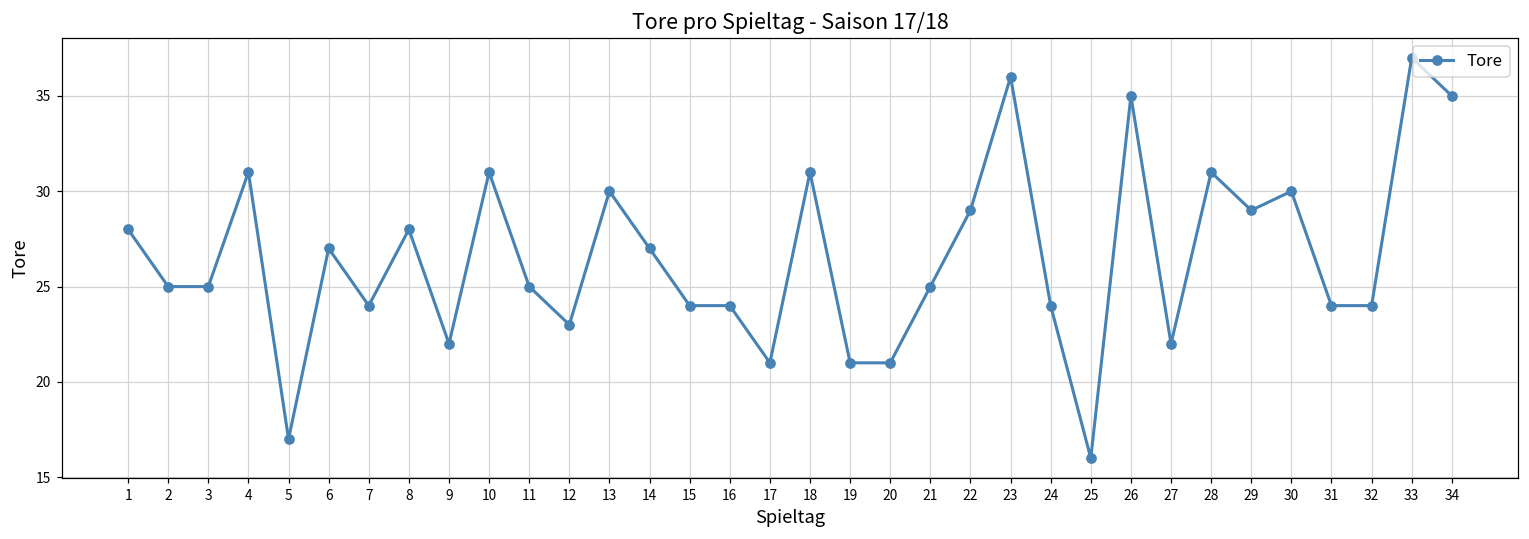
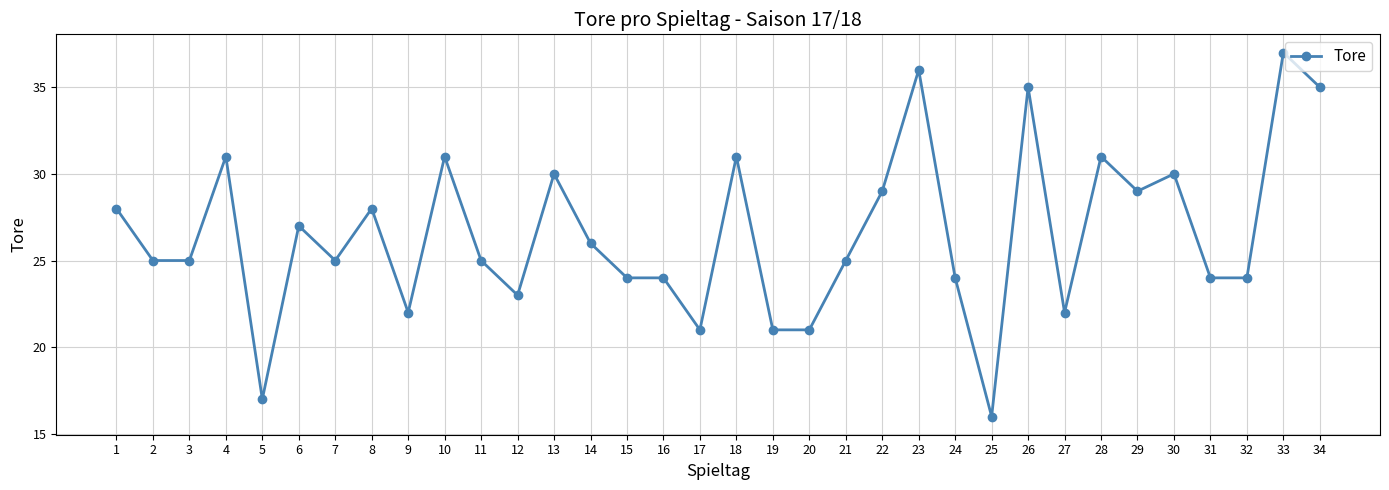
  {
    "1": 28,
    "2": 25,
    "3": 25,
    "4": 31,
    "5": 17,
    "6": 27,
-   "7": 24,
+   "7": 25,
    "8": 28,
    "9": 22,
    "10": 31,
    "11": 25,
    "12": 23,
    "13": 30,
-   "14": 27,
+   "14": 26,
    "15": 24,
    "16": 24,
    "17": 21,
    "18": 31,
    "19": 21,
    "20": 21,
    "21": 25,
    "22": 29,
    "23": 36,
    "24": 24,
    "25": 16,
    "26": 35,
    "27": 22,
    "28": 31,
    "29": 29,
    "30": 30,
    "31": 24,
    "32": 24,
    "33": 37,
    "34": 35
  }
